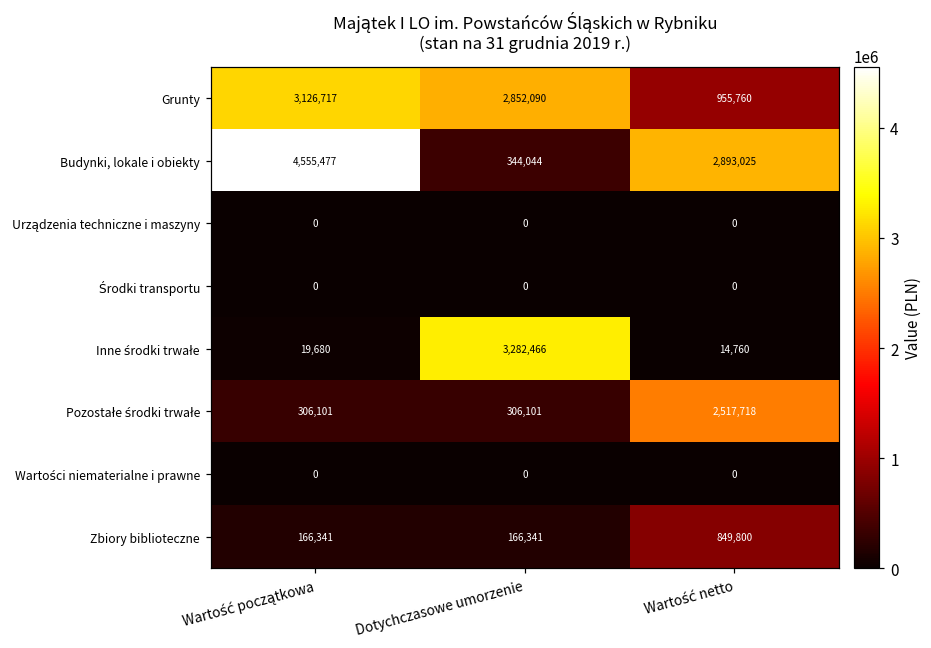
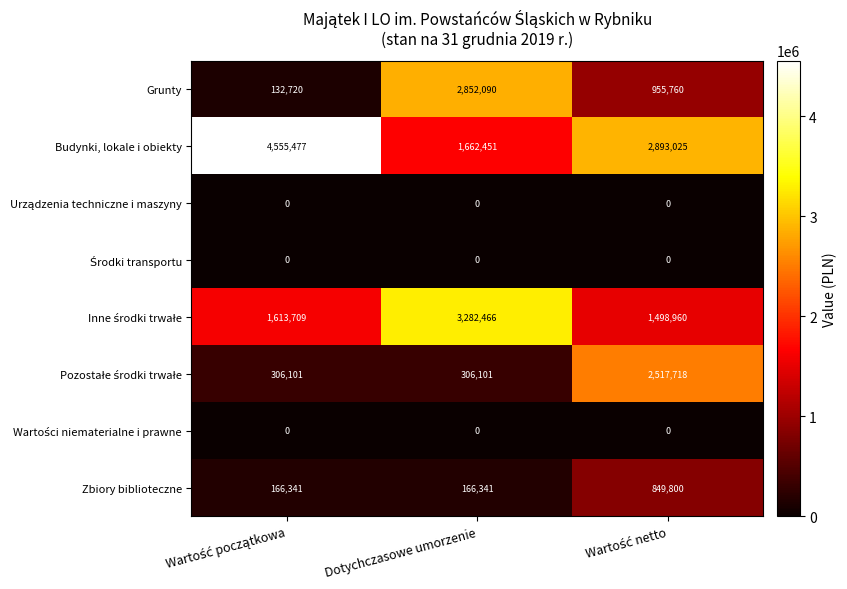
  {
    "Grunty": {
-     "Wartość początkowa": "3,126,717",
+     "Wartość początkowa": "132,720",
      "Dotychczasowe umorzenie": "2,852,090",
      "Wartość netto": "955,760"
    },
    "Budynki, lokale i obiekty": {
      "Wartość początkowa": "4,555,477",
-     "Dotychczasowe umorzenie": "344,044",
+     "Dotychczasowe umorzenie": "1,662,451",
      "Wartość netto": "2,893,025"
    },
    "Urządzenia techniczne i maszyny": {
      "Wartość początkowa": "0",
      "Dotychczasowe umorzenie": "0",
      "Wartość netto": "0"
    },
    "Środki transportu": {
      "Wartość początkowa": "0",
      "Dotychczasowe umorzenie": "0",
      "Wartość netto": "0"
    },
    "Inne środki trwałe": {
-     "Wartość początkowa": "19,680",
+     "Wartość początkowa": "1,613,709",
      "Dotychczasowe umorzenie": "3,282,466",
-     "Wartość netto": "14,760"
+     "Wartość netto": "1,498,960"
    },
    "Pozostałe środki trwałe": {
      "Wartość początkowa": "306,101",
      "Dotychczasowe umorzenie": "306,101",
      "Wartość netto": "2,517,718"
    },
    "Wartości niematerialne i prawne": {
      "Wartość początkowa": "0",
      "Dotychczasowe umorzenie": "0",
      "Wartość netto": "0"
    },
    "Zbiory biblioteczne": {
      "Wartość początkowa": "166,341",
      "Dotychczasowe umorzenie": "166,341",
      "Wartość netto": "849,800"
    }
  }
